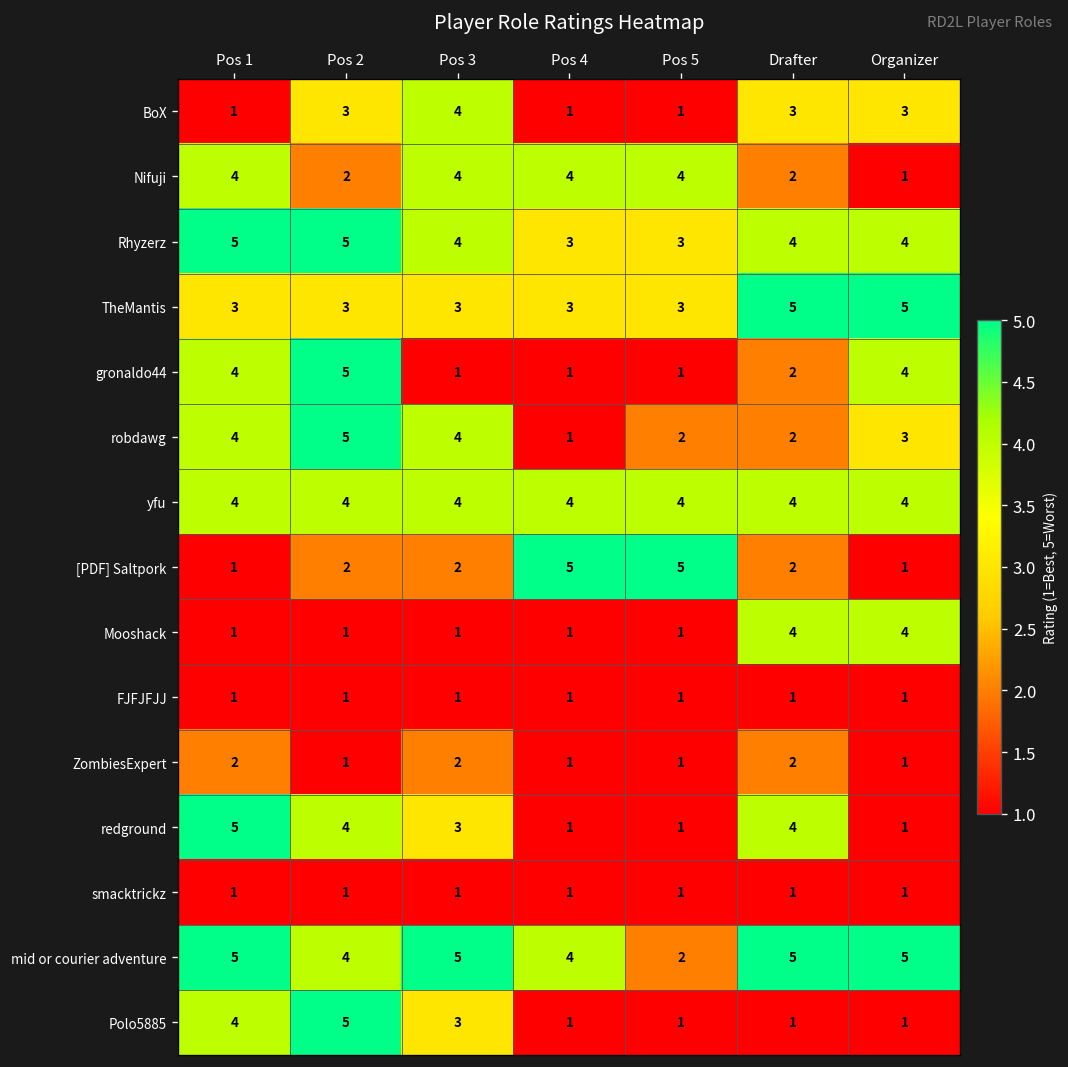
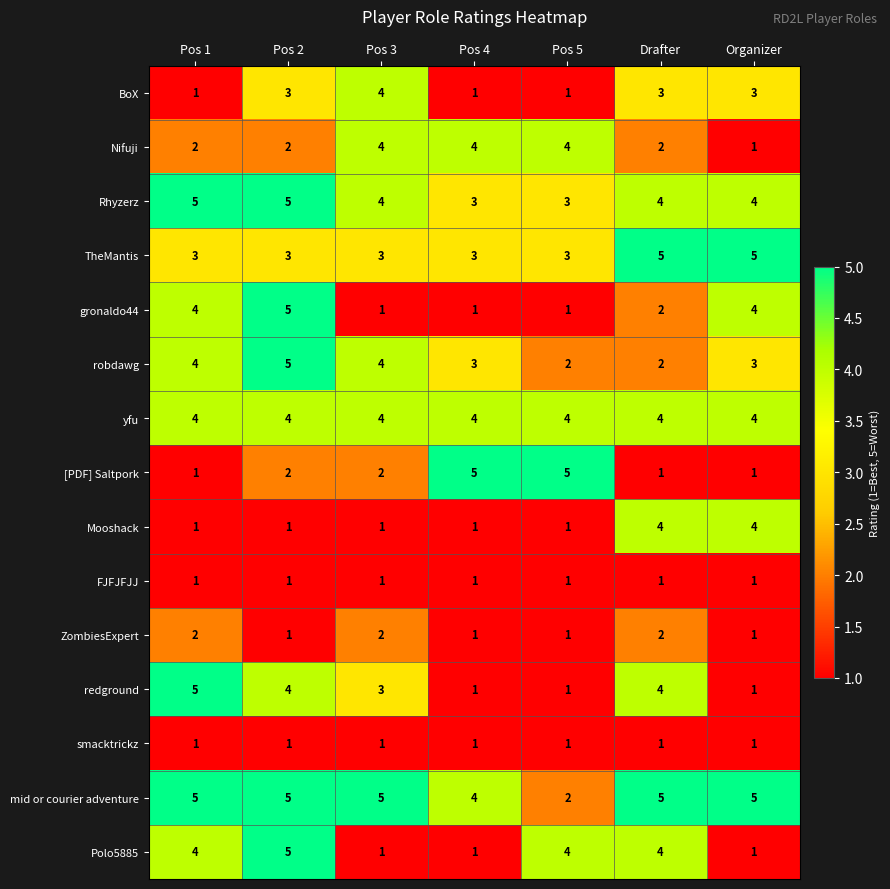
  {
    "BoX": {
      "Pos 1": 1,
      "Pos 2": 3,
      "Pos 3": 4,
      "Pos 4": 1,
      "Pos 5": 1,
      "Drafter": 3,
      "Organizer": 3
    },
    "Nifuji": {
-     "Pos 1": 4,
+     "Pos 1": 2,
      "Pos 2": 2,
      "Pos 3": 4,
      "Pos 4": 4,
      "Pos 5": 4,
      "Drafter": 2,
      "Organizer": 1
    },
    "Rhyzerz": {
      "Pos 1": 5,
      "Pos 2": 5,
      "Pos 3": 4,
      "Pos 4": 3,
      "Pos 5": 3,
      "Drafter": 4,
      "Organizer": 4
    },
    "TheMantis": {
      "Pos 1": 3,
      "Pos 2": 3,
      "Pos 3": 3,
      "Pos 4": 3,
      "Pos 5": 3,
      "Drafter": 5,
      "Organizer": 5
    },
    "gronaldo44": {
      "Pos 1": 4,
      "Pos 2": 5,
      "Pos 3": 1,
      "Pos 4": 1,
      "Pos 5": 1,
      "Drafter": 2,
      "Organizer": 4
    },
    "robdawg": {
      "Pos 1": 4,
      "Pos 2": 5,
      "Pos 3": 4,
-     "Pos 4": 1,
+     "Pos 4": 3,
      "Pos 5": 2,
      "Drafter": 2,
      "Organizer": 3
    },
    "yfu": {
      "Pos 1": 4,
      "Pos 2": 4,
      "Pos 3": 4,
      "Pos 4": 4,
      "Pos 5": 4,
      "Drafter": 4,
      "Organizer": 4
    },
    "[PDF] Saltpork": {
      "Pos 1": 1,
      "Pos 2": 2,
      "Pos 3": 2,
      "Pos 4": 5,
      "Pos 5": 5,
-     "Drafter": 2,
+     "Drafter": 1,
      "Organizer": 1
    },
    "Mooshack": {
      "Pos 1": 1,
      "Pos 2": 1,
      "Pos 3": 1,
      "Pos 4": 1,
      "Pos 5": 1,
      "Drafter": 4,
      "Organizer": 4
    },
    "FJFJFJJ": {
      "Pos 1": 1,
      "Pos 2": 1,
      "Pos 3": 1,
      "Pos 4": 1,
      "Pos 5": 1,
      "Drafter": 1,
      "Organizer": 1
    },
    "ZombiesExpert": {
      "Pos 1": 2,
      "Pos 2": 1,
      "Pos 3": 2,
      "Pos 4": 1,
      "Pos 5": 1,
      "Drafter": 2,
      "Organizer": 1
    },
    "redground": {
      "Pos 1": 5,
      "Pos 2": 4,
      "Pos 3": 3,
      "Pos 4": 1,
      "Pos 5": 1,
      "Drafter": 4,
      "Organizer": 1
    },
    "smacktrickz": {
      "Pos 1": 1,
      "Pos 2": 1,
      "Pos 3": 1,
      "Pos 4": 1,
      "Pos 5": 1,
      "Drafter": 1,
      "Organizer": 1
    },
    "mid or courier adventure": {
      "Pos 1": 5,
-     "Pos 2": 4,
+     "Pos 2": 5,
      "Pos 3": 5,
      "Pos 4": 4,
      "Pos 5": 2,
      "Drafter": 5,
      "Organizer": 5
    },
    "Polo5885": {
      "Pos 1": 4,
      "Pos 2": 5,
-     "Pos 3": 3,
+     "Pos 3": 1,
      "Pos 4": 1,
-     "Pos 5": 1,
-     "Drafter": 1,
+     "Pos 5": 4,
+     "Drafter": 4,
      "Organizer": 1
    }
  }
